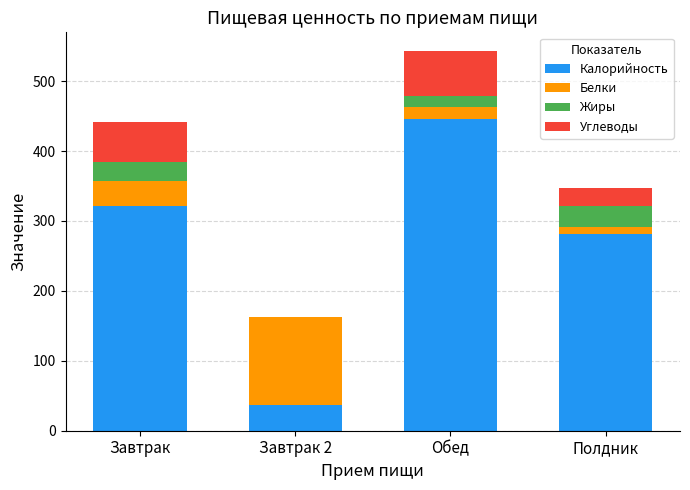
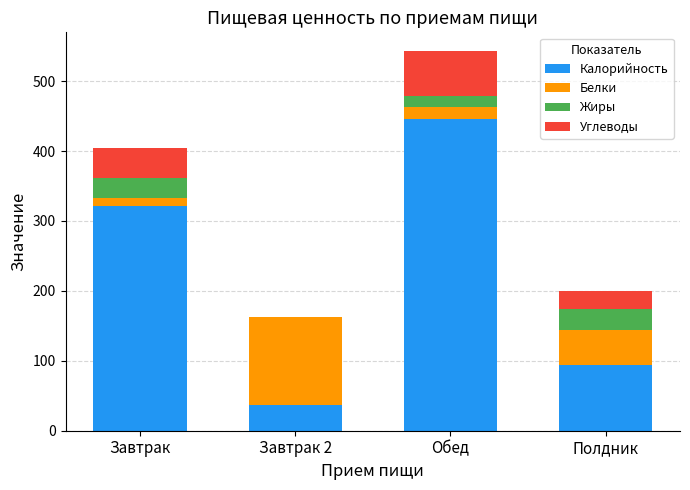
  {
    "Калорийность": {
      "Завтрак": 320,
      "Завтрак 2": 40,
      "Обед": 450,
-     "Полдник": 280
+     "Полдник": 90
    },
    "Белки": {
-     "Завтрак": 30,
+     "Завтрак": 10,
      "Завтрак 2": 130,
      "Обед": 20,
-     "Полдник": 10
+     "Полдник": 50
    },
    "Жиры": {
      "Завтрак": 30,
      "Завтрак 2": 0,
      "Обед": 10,
      "Полдник": 30
    },
    "Углеводы": {
-     "Завтрак": 60,
+     "Завтрак": 40,
      "Завтрак 2": 0,
      "Обед": 60,
      "Полдник": 30
    }
  }
